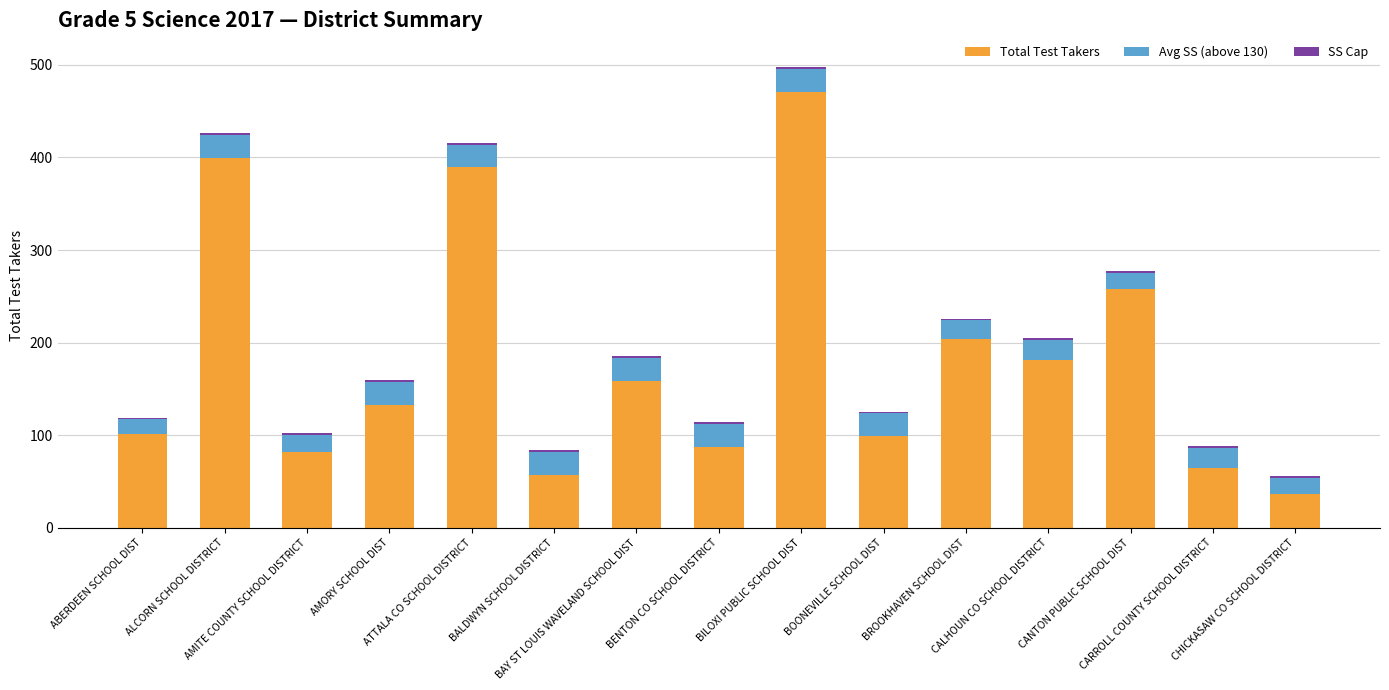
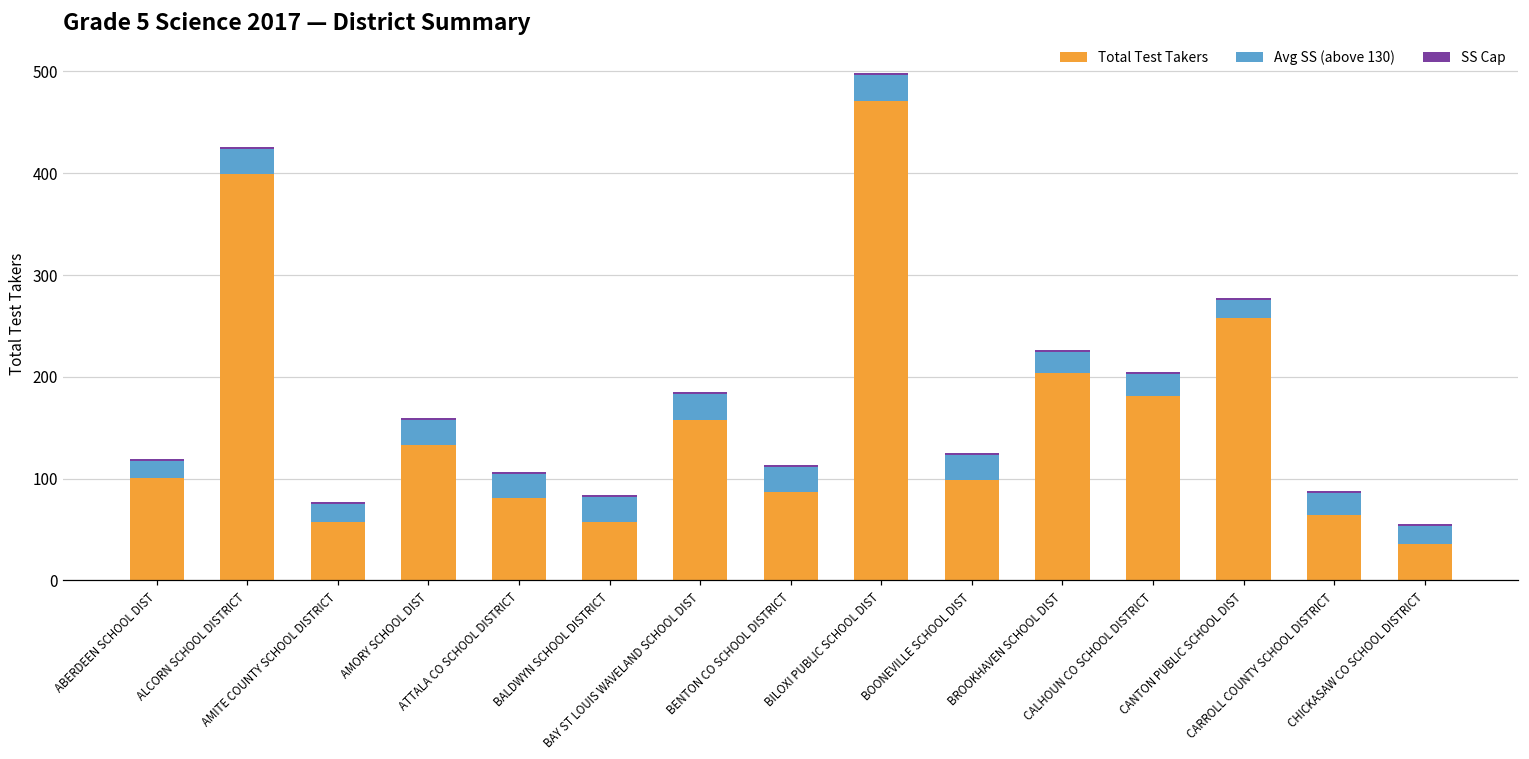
  {
    "Total Test Takers": {
      "ABERDEEN SCHOOL DIST": 100,
      "ALCORN SCHOOL DISTRICT": 400,
-     "AMITE COUNTY SCHOOL DISTRICT": 80,
+     "AMITE COUNTY SCHOOL DISTRICT": 60,
      "AMORY SCHOOL DIST": 130,
-     "ATTALA CO SCHOOL DISTRICT": 390,
+     "ATTALA CO SCHOOL DISTRICT": 80,
      "BALDWYN SCHOOL DISTRICT": 60,
      "BAY ST LOUIS WAVELAND SCHOOL DIST": 160,
      "BENTON CO SCHOOL DISTRICT": 90,
      "BILOXI PUBLIC SCHOOL DIST": 470,
      "BOONEVILLE SCHOOL DIST": 100,
      "BROOKHAVEN SCHOOL DIST": 200,
      "CALHOUN CO SCHOOL DISTRICT": 180,
      "CANTON PUBLIC SCHOOL DIST": 260,
      "CARROLL COUNTY SCHOOL DISTRICT": 60,
      "CHICKASAW CO SCHOOL DISTRICT": 40
    },
    "Avg SS (above 130)": {
      "ABERDEEN SCHOOL DIST": 20,
      "ALCORN SCHOOL DISTRICT": 20,
      "AMITE COUNTY SCHOOL DISTRICT": 20,
      "AMORY SCHOOL DIST": 20,
      "ATTALA CO SCHOOL DISTRICT": 20,
      "BALDWYN SCHOOL DISTRICT": 20,
      "BAY ST LOUIS WAVELAND SCHOOL DIST": 30,
      "BENTON CO SCHOOL DISTRICT": 20,
      "BILOXI PUBLIC SCHOOL DIST": 30,
      "BOONEVILLE SCHOOL DIST": 20,
      "BROOKHAVEN SCHOOL DIST": 20,
      "CALHOUN CO SCHOOL DISTRICT": 20,
      "CANTON PUBLIC SCHOOL DIST": 20,
      "CARROLL COUNTY SCHOOL DISTRICT": 20,
      "CHICKASAW CO SCHOOL DISTRICT": 20
    }
  }
